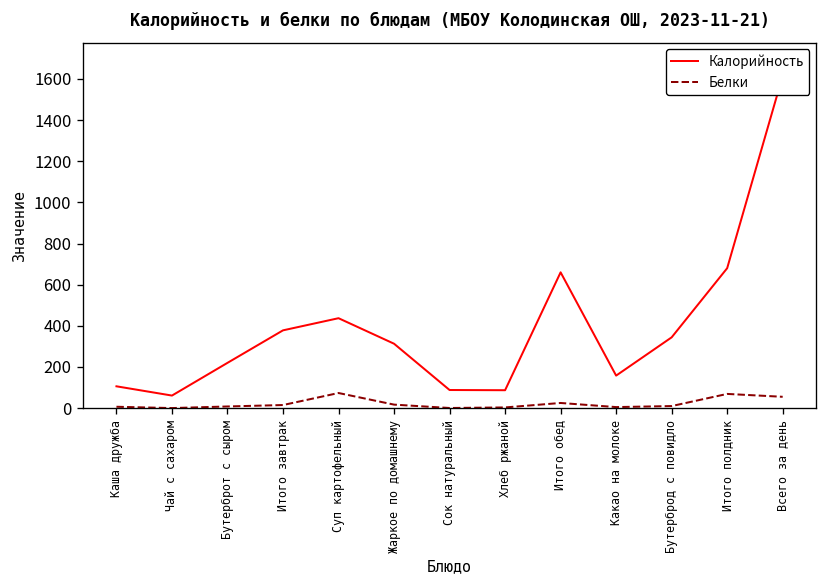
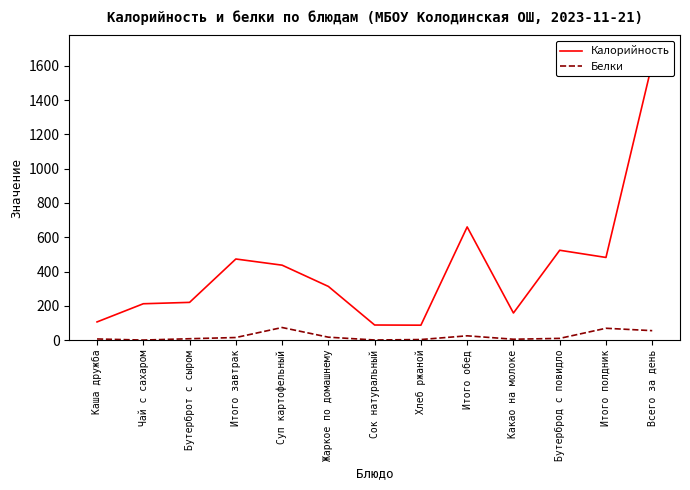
  {
    "Калорийность": {
      "Каша дружба": 110,
-     "Чай с сахаром": 60,
+     "Чай с сахаром": 210,
      "Бутерброт с сыром": 220,
-     "Итого завтрак": 380,
+     "Итого завтрак": 470,
      "Суп картофельный": 440,
      "Жаркое по домашнему": 310,
      "Сок натуральный": 90,
      "Хлеб ржаной": 90,
      "Итого обед": 660,
      "Какао на молоке": 160,
-     "Бутерброд с повидло": 340,
-     "Итого полдник": 680
+     "Бутерброд с повидло": 520,
+     "Итого полдник": 480
    },
    "Белки": {
      "Каша дружба": 10,
      "Чай с сахаром": 0,
      "Бутерброт с сыром": 10,
      "Итого завтрак": 20,
      "Суп картофельный": 70,
      "Жаркое по домашнему": 20,
      "Сок натуральный": 0,
      "Хлеб ржаной": 0,
      "Итого обед": 30,
      "Какао на молоке": 10,
      "Бутерброд с повидло": 10,
      "Итого полдник": 70,
      "Всего за день": 60
    }
  }
